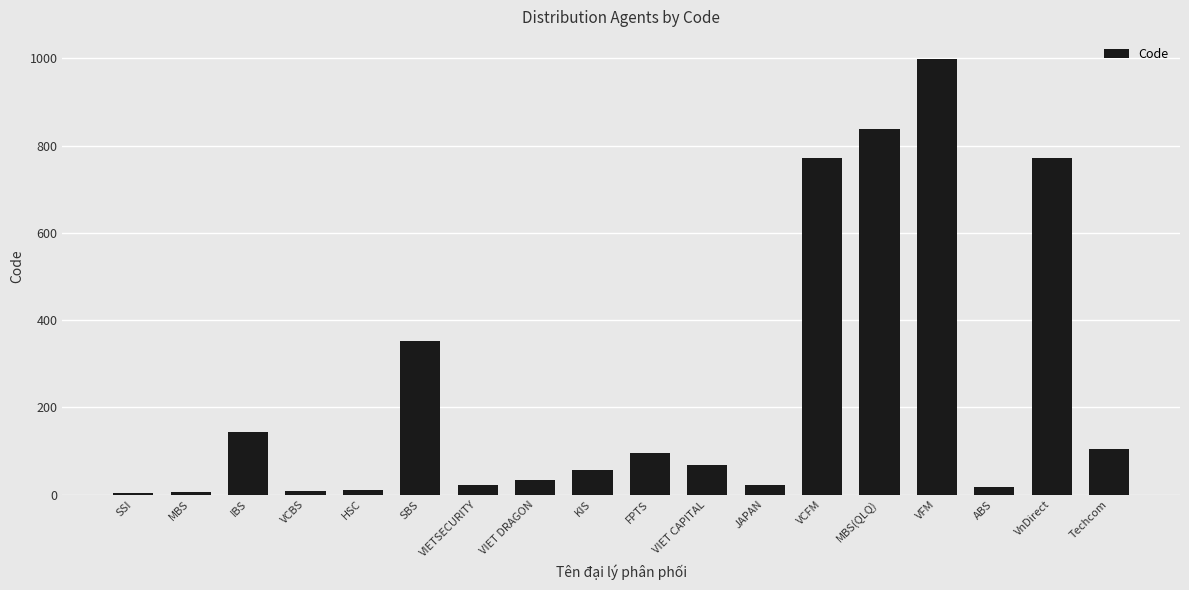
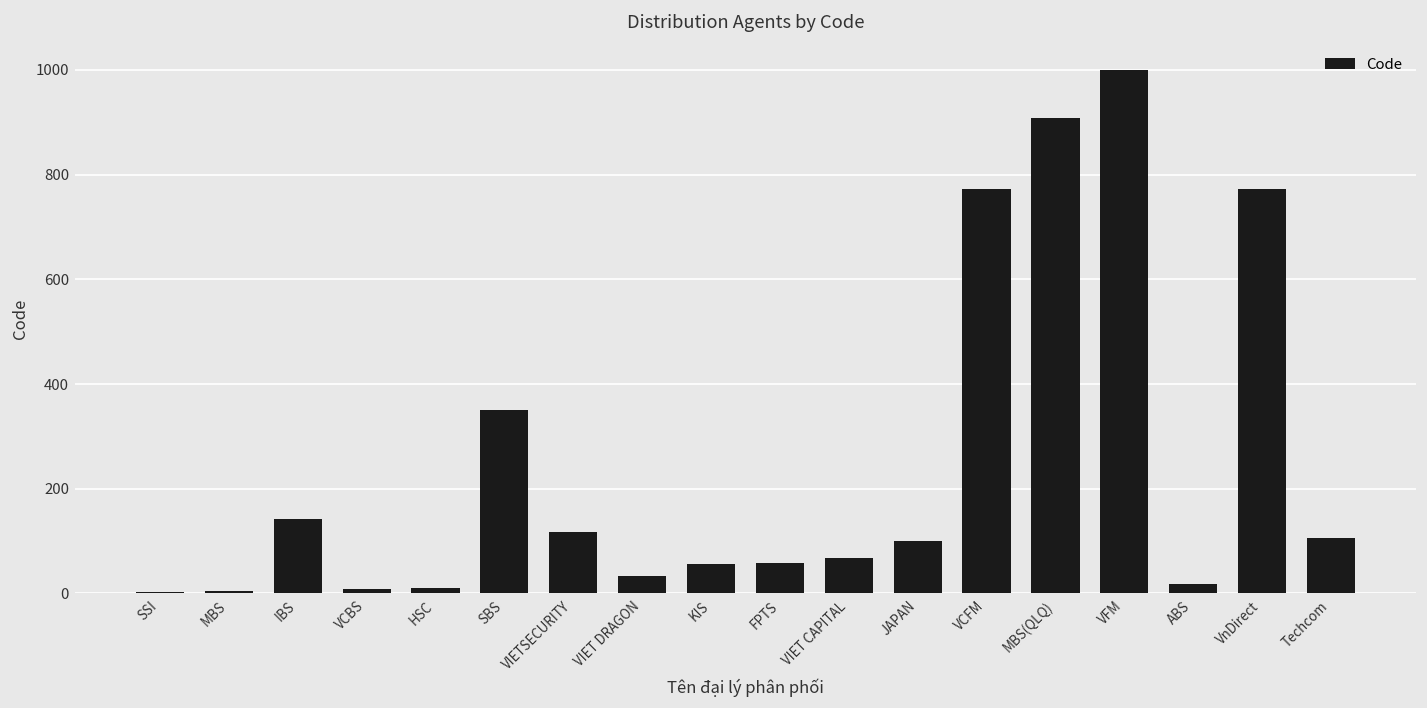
  {
    "IBS": 140,
    "VCBS": 10,
    "HSC": 10,
    "SBS": 350,
-   "VIETSECURITY": 20,
+   "VIETSECURITY": 120,
    "VIET DRAGON": 30,
    "KIS": 60,
-   "FPTS": 100,
+   "FPTS": 60,
    "VIET CAPITAL": 70,
-   "JAPAN": 20,
+   "JAPAN": 100,
    "VCFM": 770,
-   "MBS(QLQ)": 840,
+   "MBS(QLQ)": 910,
    "VFM": 1000,
    "ABS": 20,
    "VnDirect": 770,
    "Techcom": 110
  }
